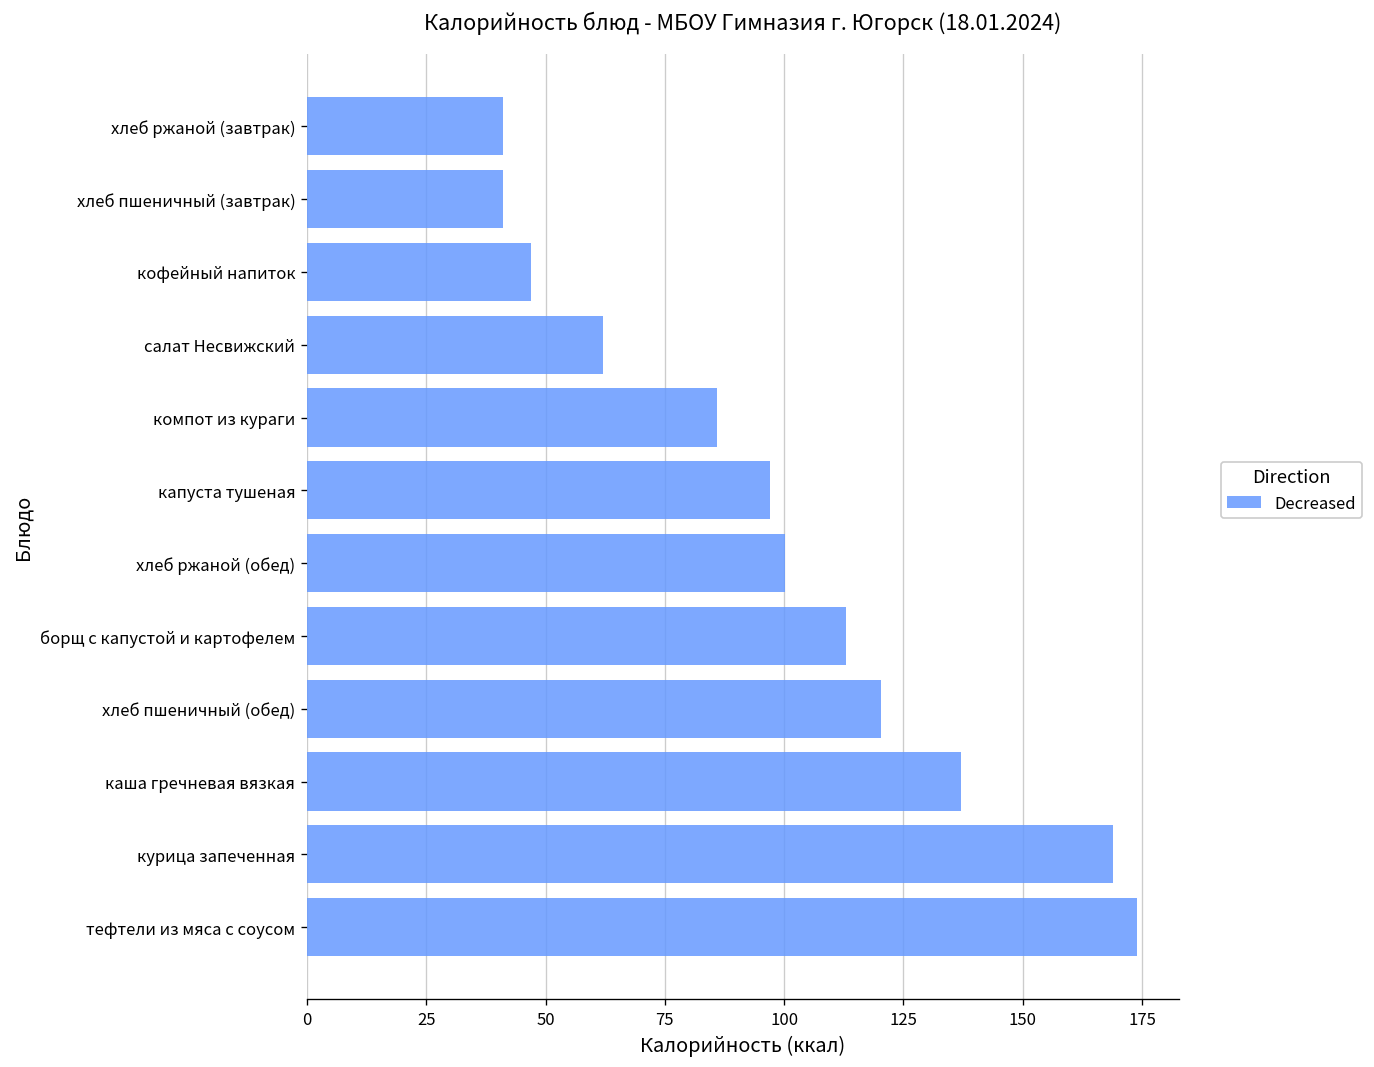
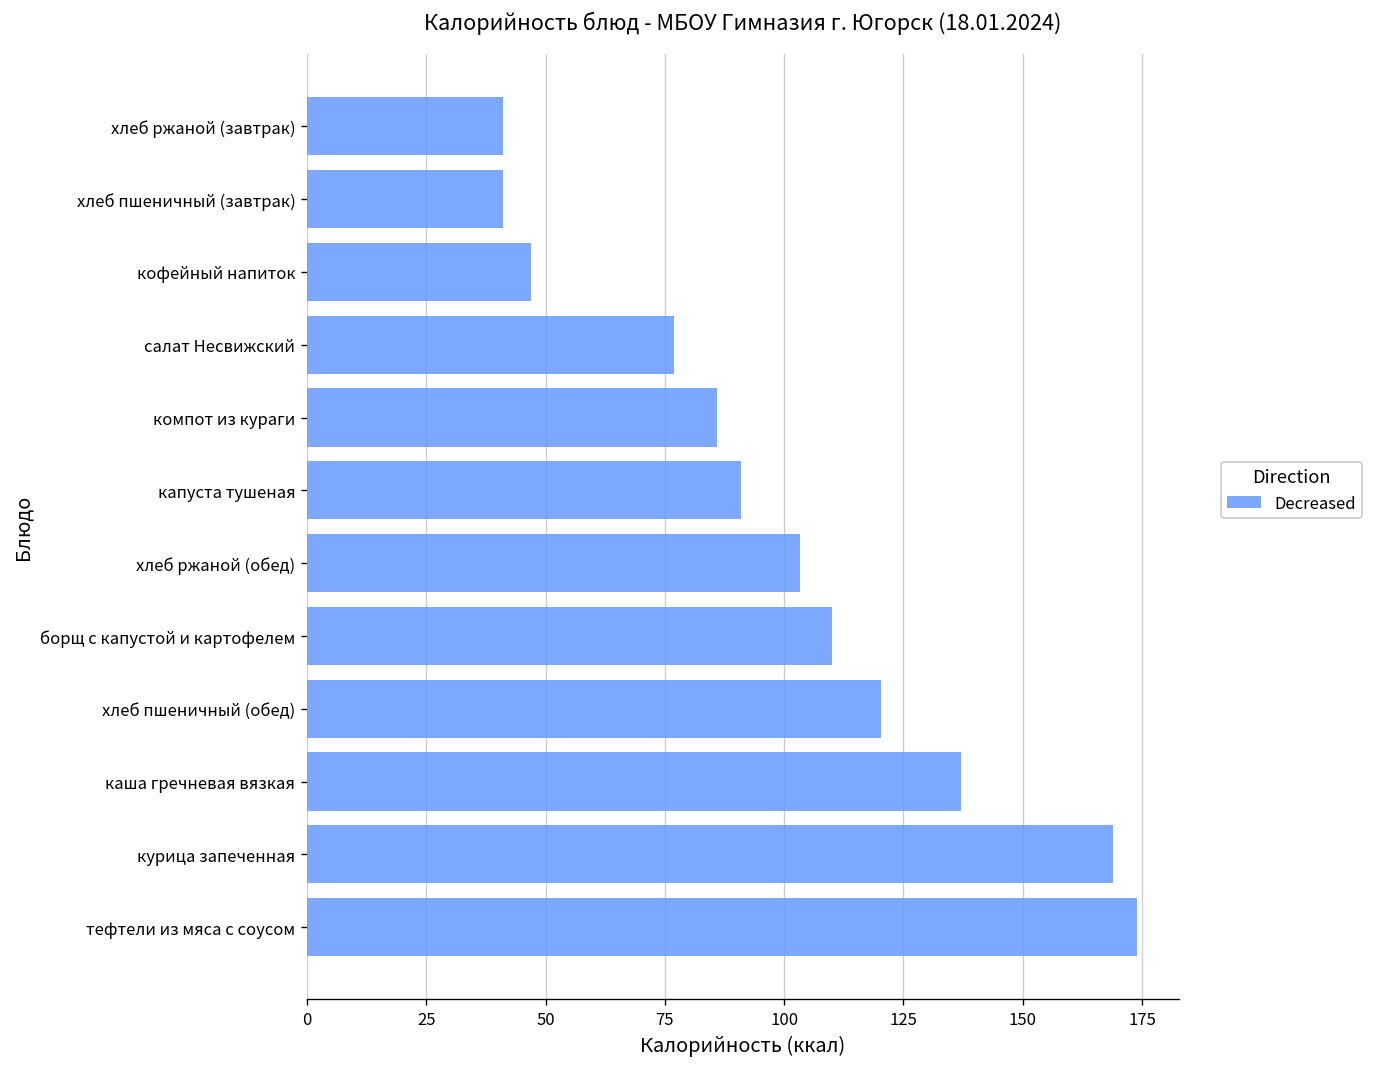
  {
    "хлеб ржаной (завтрак)": 41,
    "хлеб пшеничный (завтрак)": 41,
    "кофейный напиток": 47,
-   "салат Несвижский": 62,
+   "салат Несвижский": 77,
    "компот из кураги": 86,
-   "капуста тушеная": 97,
-   "хлеб ржаной (обед)": 100,
-   "борщ с капустой и картофелем": 113,
+   "капуста тушеная": 91,
+   "хлеб ржаной (обед)": 103,
+   "борщ с капустой и картофелем": 110,
    "хлеб пшеничный (обед)": 120,
    "каша гречневая вязкая": 137,
    "курица запеченная": 169,
    "тефтели из мяса с соусом": 174
  }
